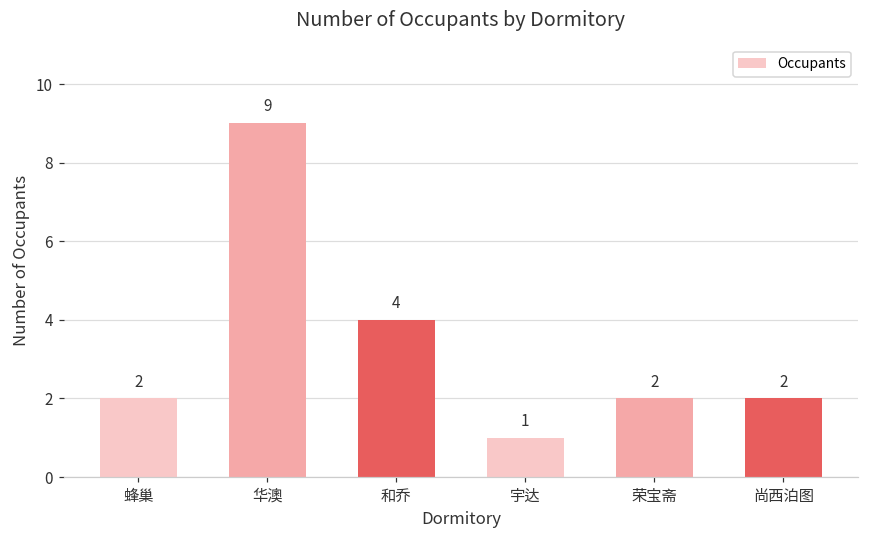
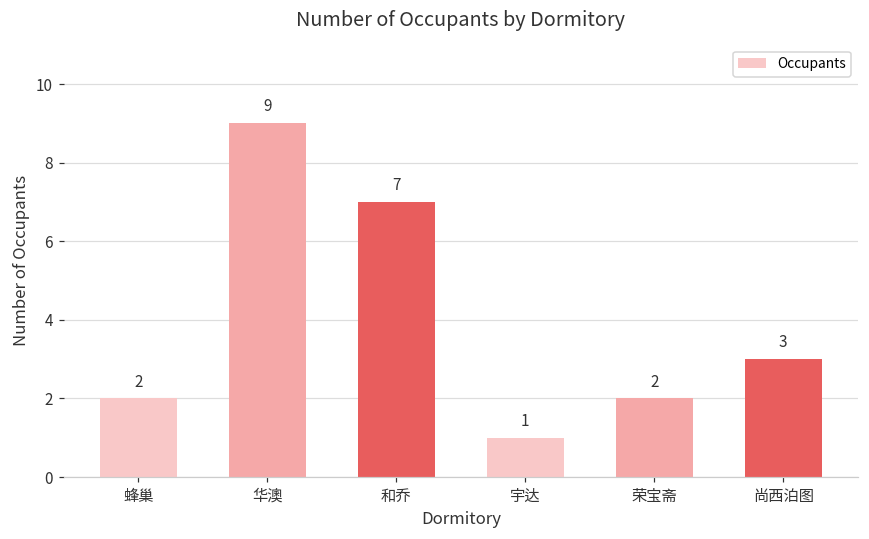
  {
    "蜂巢": 2,
    "华澳": 9,
-   "和乔": 4,
+   "和乔": 7,
    "宇达": 1,
    "荣宝斋": 2,
-   "尚西泊图": 2
+   "尚西泊图": 3
  }
